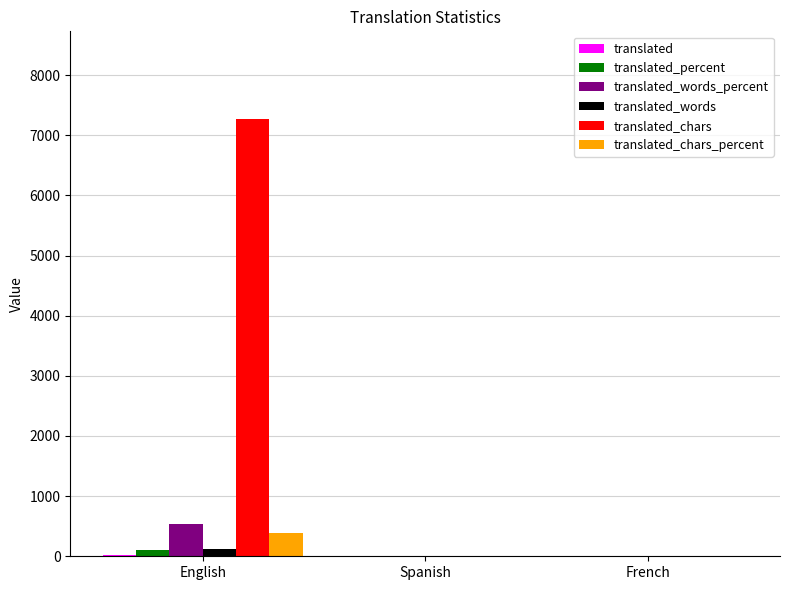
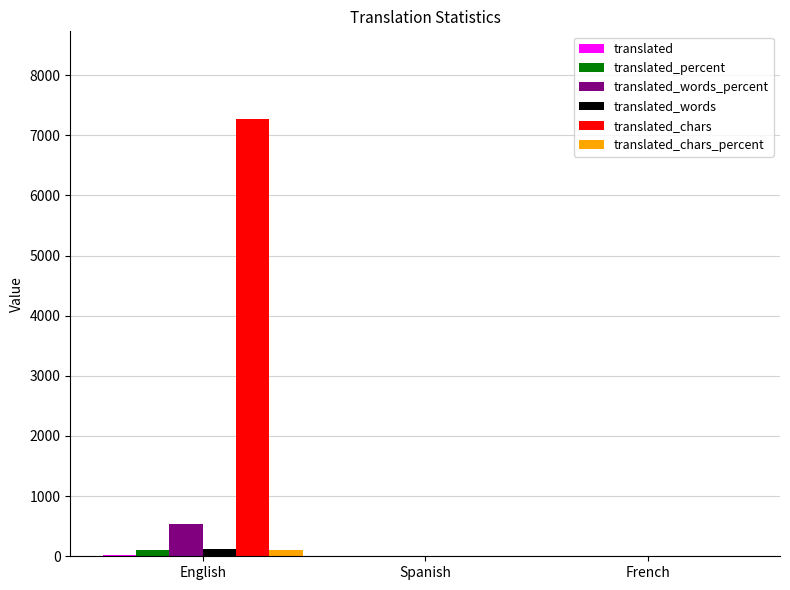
  {
    "translated": {
      "Spanish": 0,
      "French": 0
    },
    "translated_percent": {
      "English": 100,
      "Spanish": 0,
      "French": 0
    },
    "translated_words_percent": {
      "English": 500,
      "Spanish": 0,
      "French": 0
    },
    "translated_words": {
      "English": 100,
      "Spanish": 0,
      "French": 0
    },
    "translated_chars": {
      "English": 7300,
      "Spanish": 0,
      "French": 0
    },
    "translated_chars_percent": {
-     "English": 400,
+     "English": 100,
      "Spanish": 0,
      "French": 0
    }
  }
